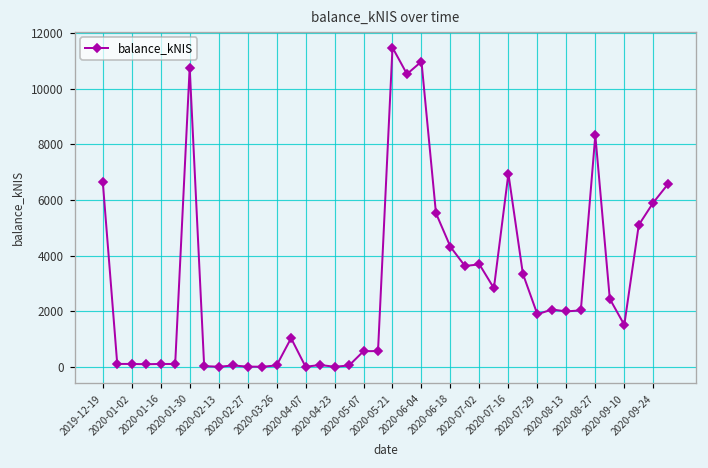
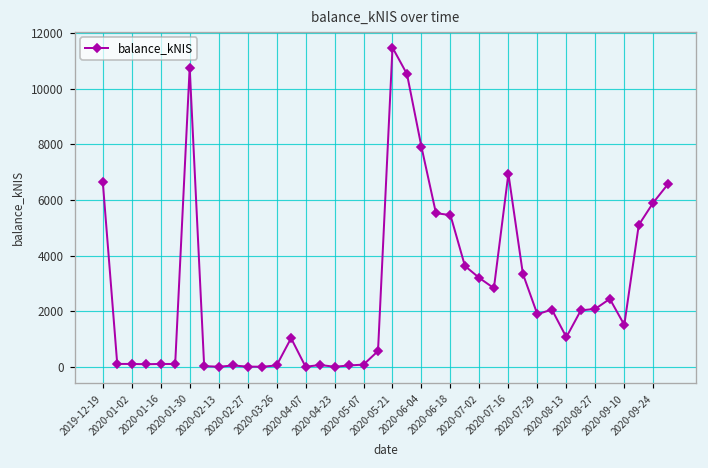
  {
    "2019-12-19": 6700,
    "2020-01-02": 100,
    "2020-01-16": 100,
    "2020-01-30": 10800,
    "2020-02-13": 0,
    "2020-02-27": 0,
    "2020-03-26": 0,
    "2020-04-07": 0,
    "2020-04-23": 0,
-   "2020-05-07": 600,
+   "2020-05-07": 100,
    "2020-05-21": 11500,
-   "2020-06-04": 11000,
-   "2020-06-18": 4300,
-   "2020-07-02": 3700,
+   "2020-06-04": 7900,
+   "2020-06-18": 5500,
+   "2020-07-02": 3200,
    "2020-07-16": 6900,
    "2020-07-29": 1900,
-   "2020-08-13": 2000,
-   "2020-08-27": 8300,
+   "2020-08-13": 1100,
+   "2020-08-27": 2100,
    "2020-09-10": 1500,
    "2020-09-24": 5900
  }
